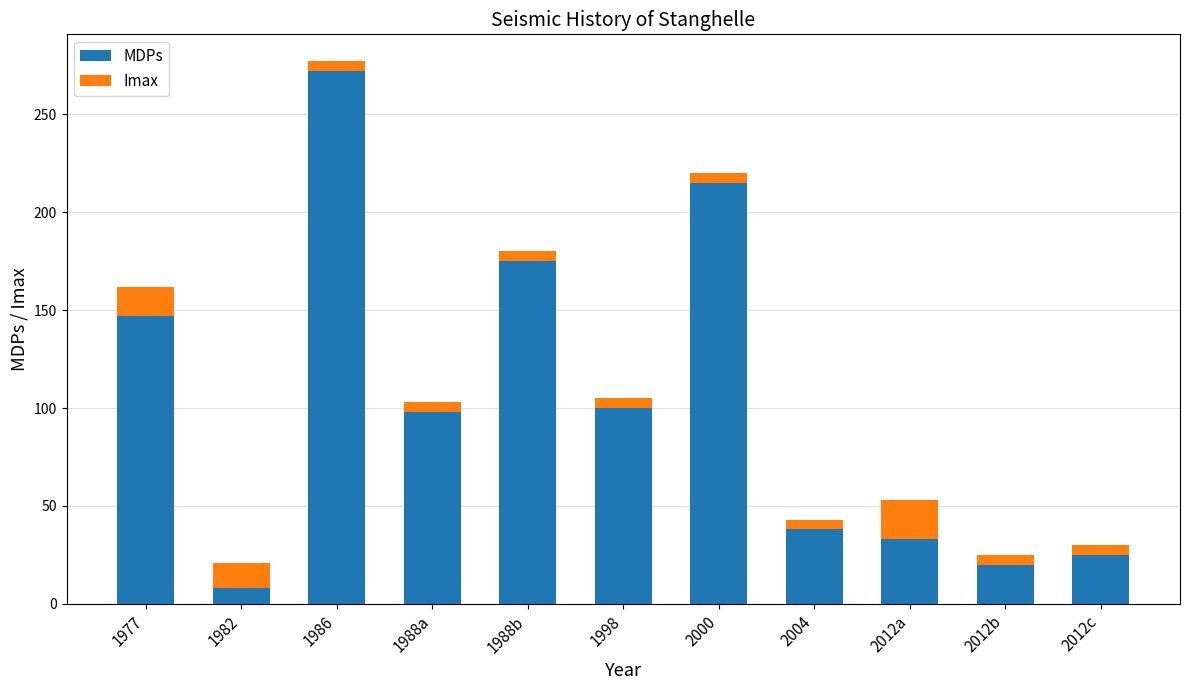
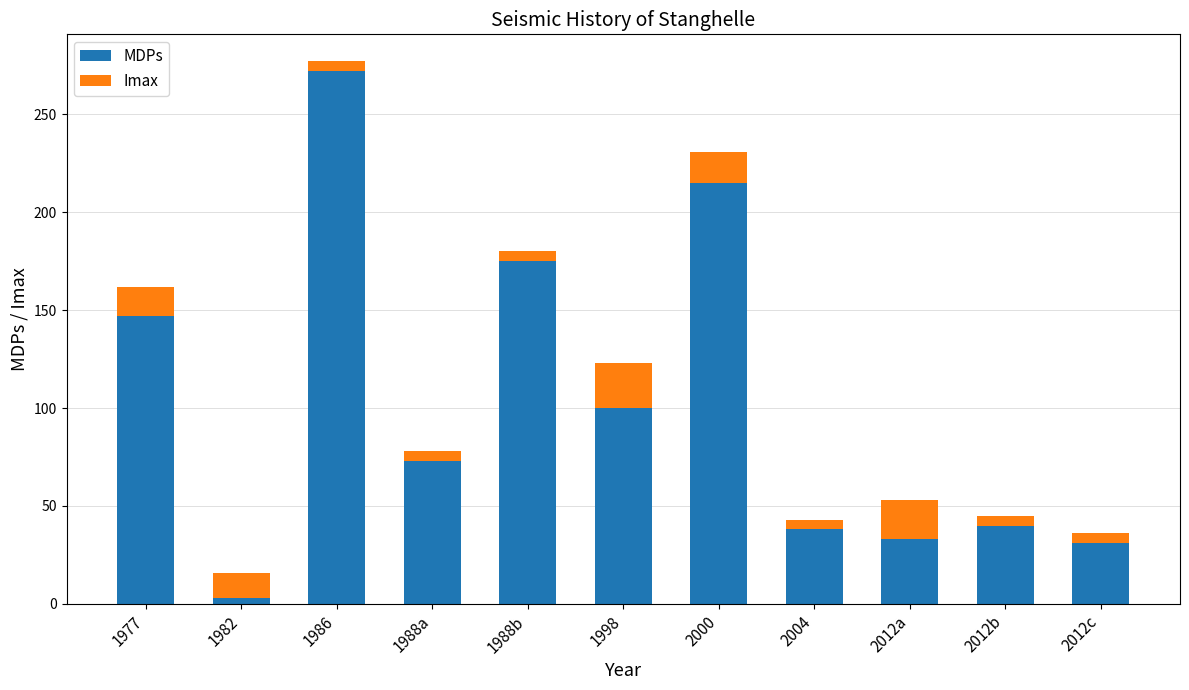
  {
    "MDPs": {
      "1977": 147,
-     "1982": 8,
+     "1982": 3,
      "1986": 272,
-     "1988a": 98,
+     "1988a": 73,
      "1988b": 175,
      "1998": 100,
      "2000": 215,
      "2004": 38,
      "2012a": 33,
-     "2012b": 20,
-     "2012c": 25
+     "2012b": 40,
+     "2012c": 31
    },
    "Imax": {
      "1977": 15,
      "1982": 13,
      "1986": 5,
      "1988a": 5,
      "1988b": 5,
-     "1998": 5,
-     "2000": 5,
+     "1998": 23,
+     "2000": 16,
      "2004": 5,
      "2012a": 20,
      "2012b": 5,
      "2012c": 5
    }
  }
